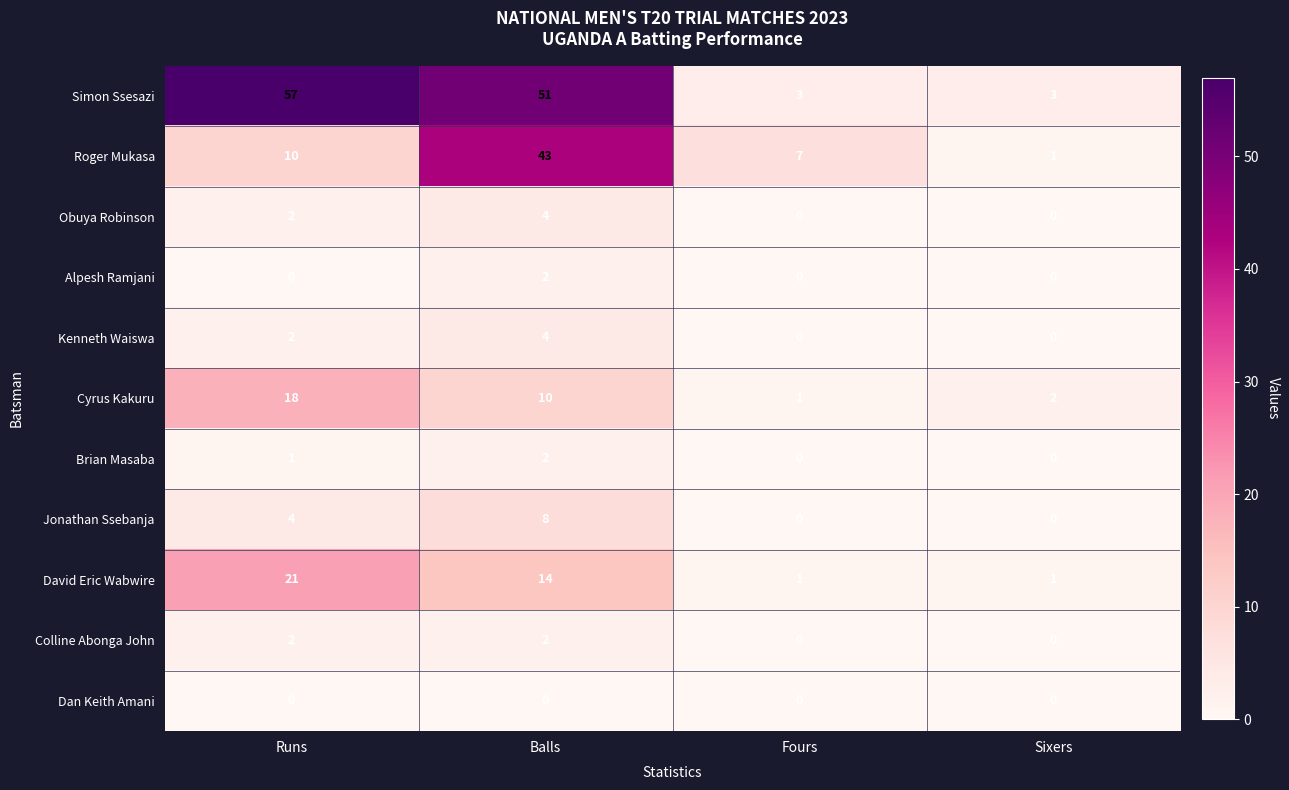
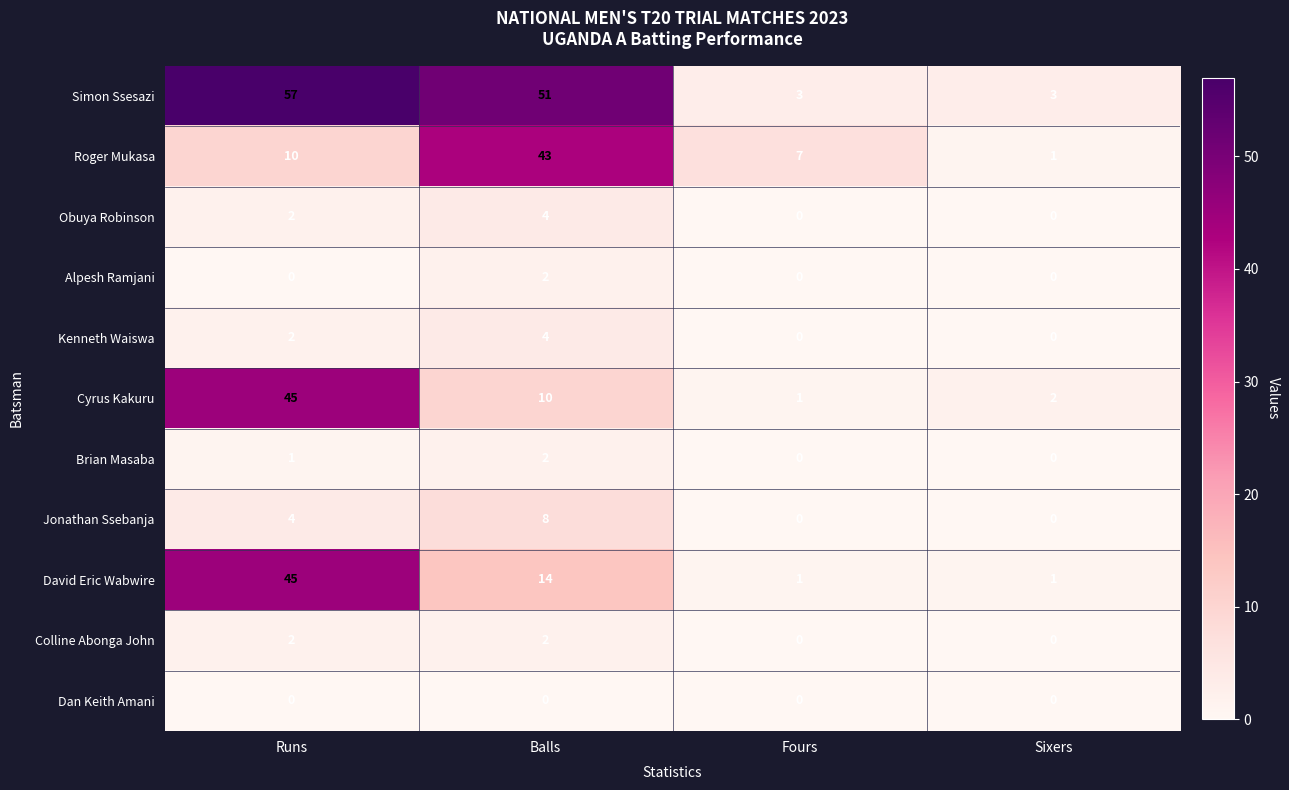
  {
    "Simon Ssesazi": {
      "Runs": 57,
      "Balls": 51
    },
    "Roger Mukasa": {
      "Balls": 43
    },
    "Cyrus Kakuru": {
-     "Runs": 18
+     "Runs": 45
    },
    "David Eric Wabwire": {
-     "Runs": 21,
+     "Runs": 45,
      "Balls": 14
    }
  }
